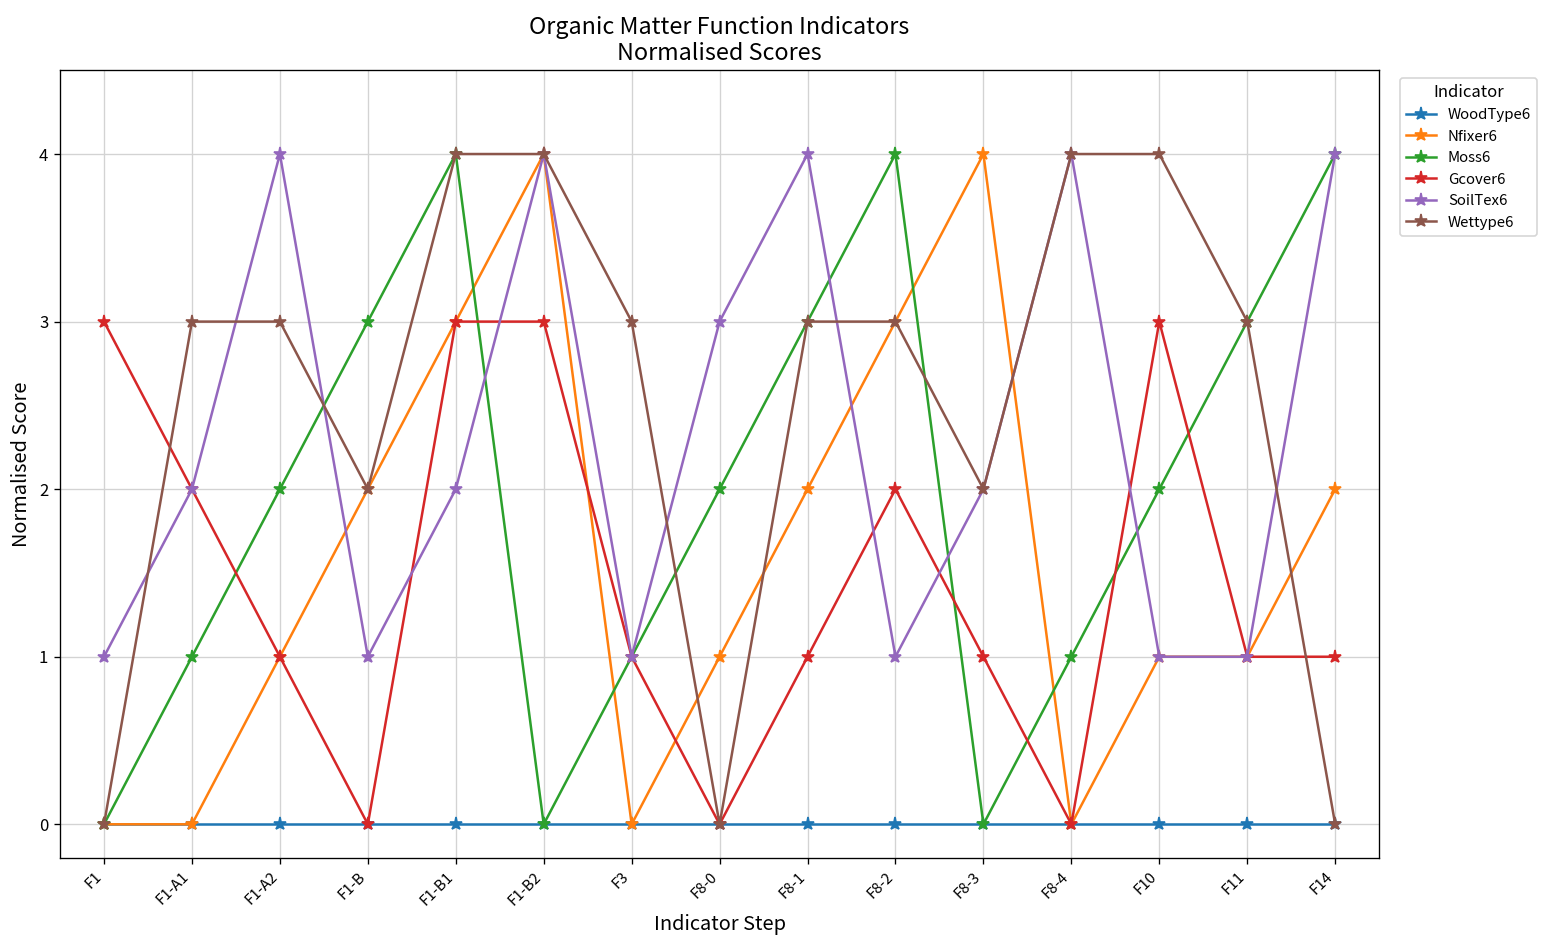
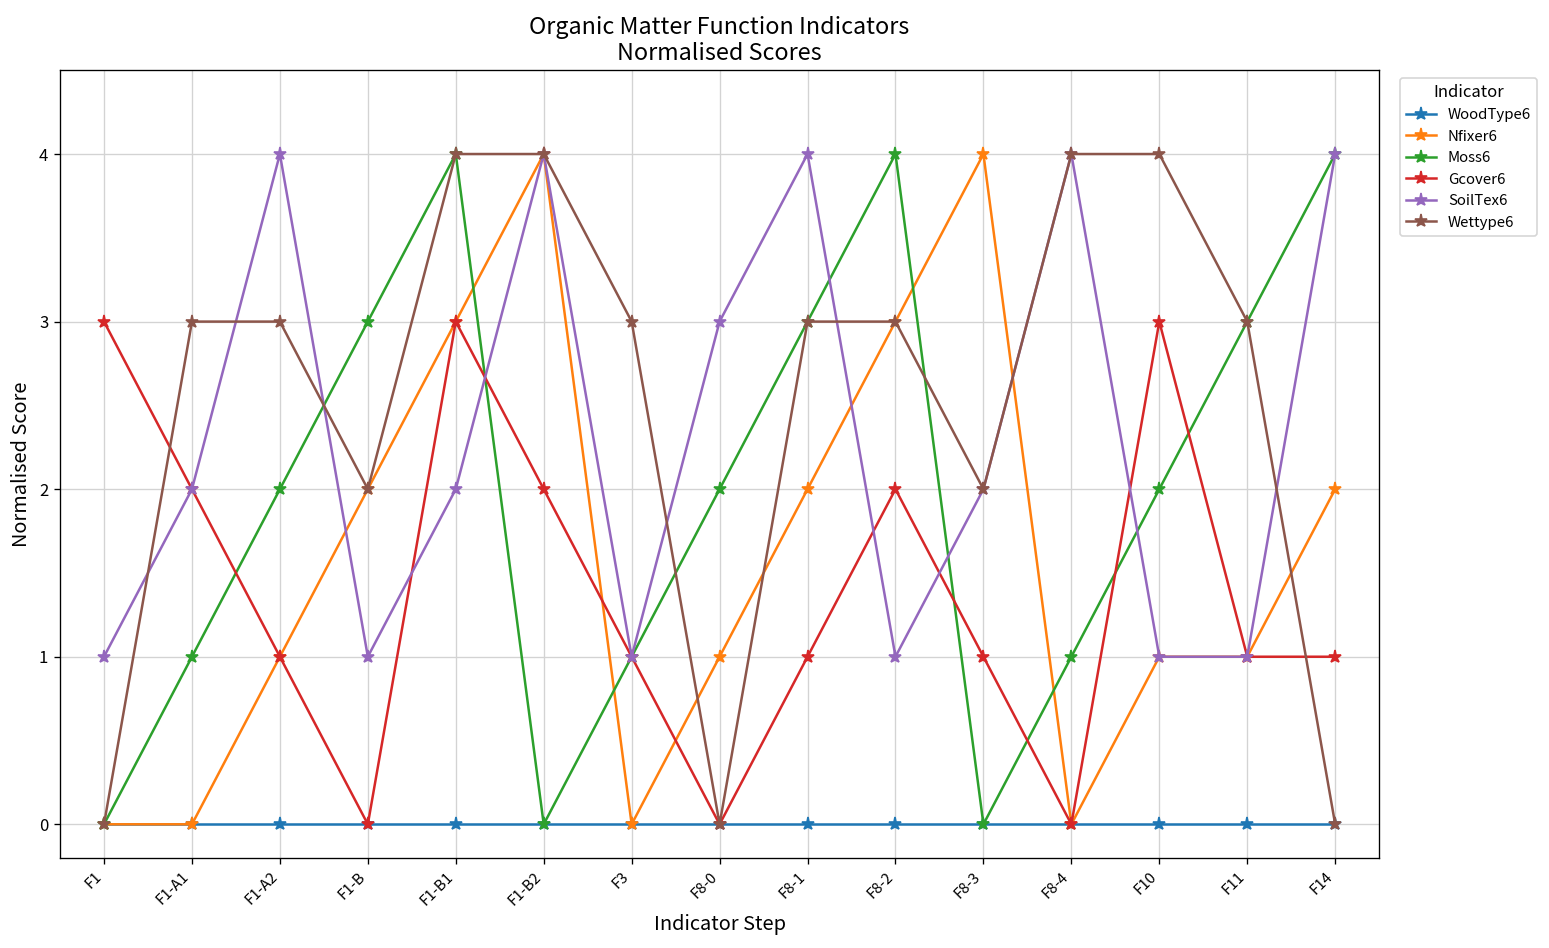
  {
    "WoodType6": {
      "F1-A2": 0,
      "F1-B1": 0,
      "F8-1": 0,
      "F8-2": 0,
      "F10": 0,
      "F11": 0
    },
    "Nfixer6": {
      "F8-0": 1,
      "F8-1": 2,
      "F8-3": 4,
      "F14": 2
    },
    "Moss6": {
      "F1-A1": 1,
      "F1-A2": 2,
      "F1-B": 3,
      "F8-0": 2,
      "F8-2": 4,
      "F8-4": 1,
      "F10": 2
    },
    "Gcover6": {
      "F1": 3,
-     "F1-B2": 3,
+     "F1-B2": 2,
      "F8-1": 1,
      "F8-2": 2,
      "F8-3": 1,
      "F10": 3,
      "F14": 1
    },
    "SoilTex6": {
      "F1": 1,
      "F1-A2": 4,
      "F1-B": 1,
      "F1-B1": 2,
      "F8-0": 3,
      "F8-1": 4,
      "F8-2": 1
    },
    "Wettype6": {
      "F1-A1": 3,
      "F1-A2": 3,
      "F3": 3,
      "F10": 4
    }
  }
